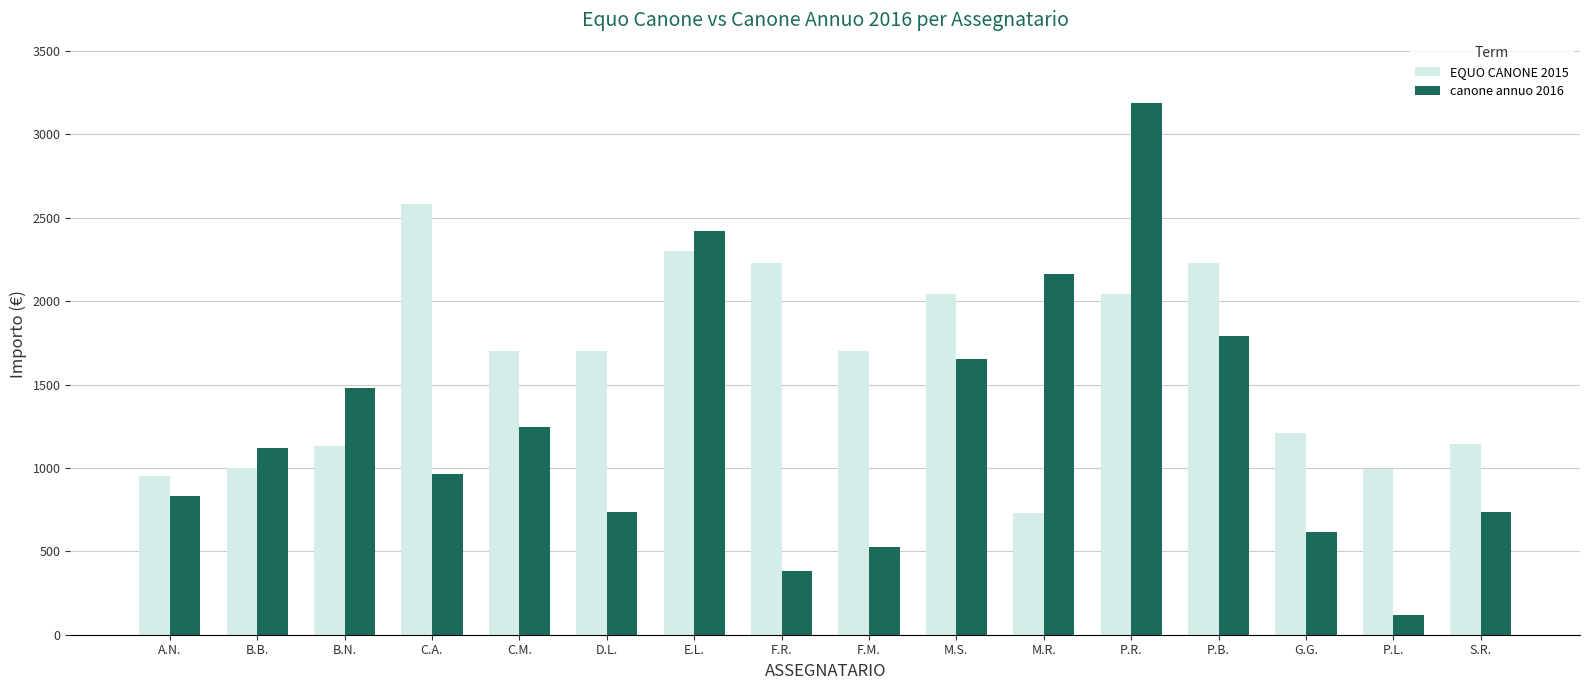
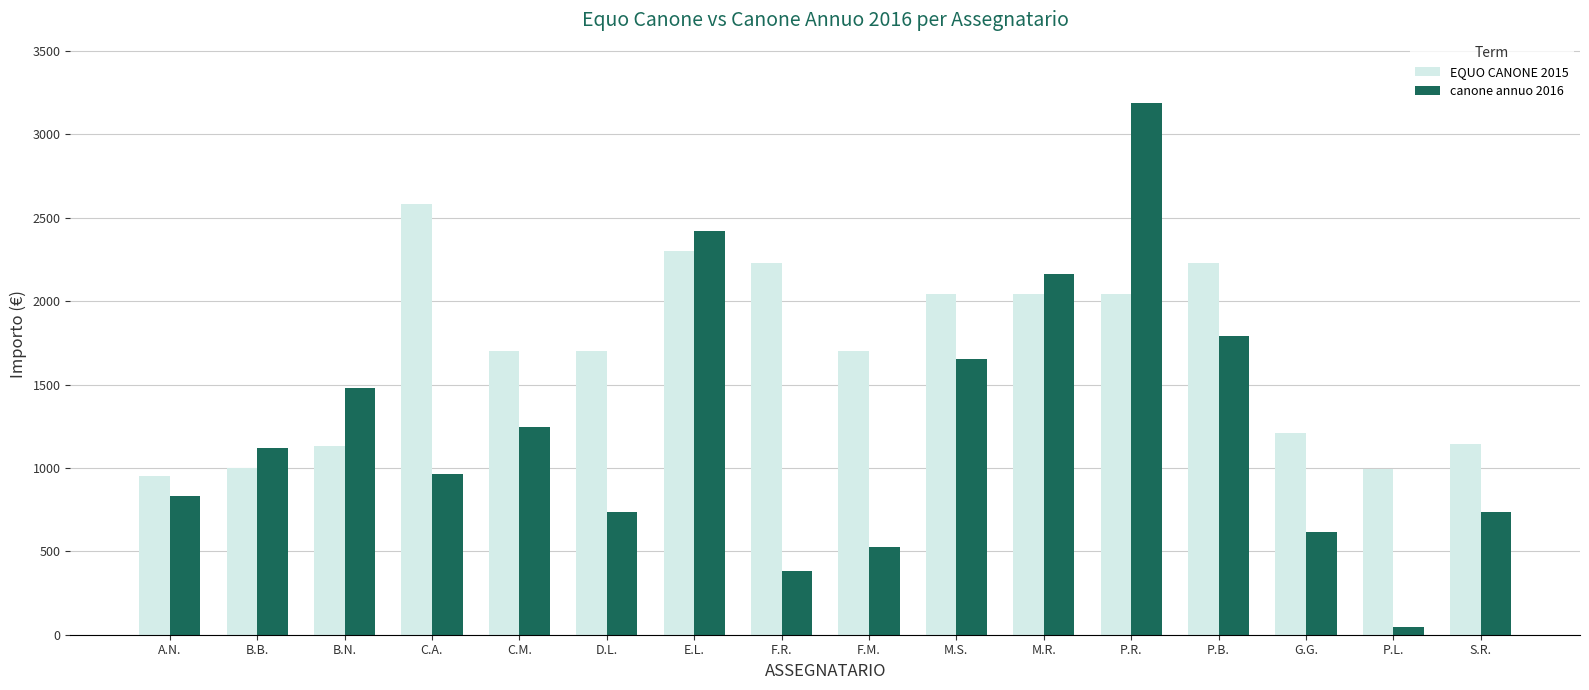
  {
    "EQUO CANONE 2015": {
      "A.N.": 950,
      "B.B.": 1000,
      "B.N.": 1130,
      "C.A.": 2580,
      "C.M.": 1700,
      "D.L.": 1700,
      "E.L.": 2300,
      "F.R.": 2230,
      "F.M.": 1700,
      "M.S.": 2040,
-     "M.R.": 730,
+     "M.R.": 2040,
      "P.R.": 2040,
      "P.B.": 2230,
      "G.G.": 1210,
      "P.L.": 990,
      "S.R.": 1140
    },
    "canone annuo 2016": {
      "A.N.": 830,
      "B.B.": 1120,
      "B.N.": 1480,
      "C.A.": 960,
      "C.M.": 1240,
      "D.L.": 730,
      "E.L.": 2420,
      "F.R.": 380,
      "F.M.": 520,
      "M.S.": 1650,
      "M.R.": 2160,
      "P.R.": 3190,
      "P.B.": 1790,
      "G.G.": 620,
-     "P.L.": 120,
+     "P.L.": 50,
      "S.R.": 740
    }
  }
